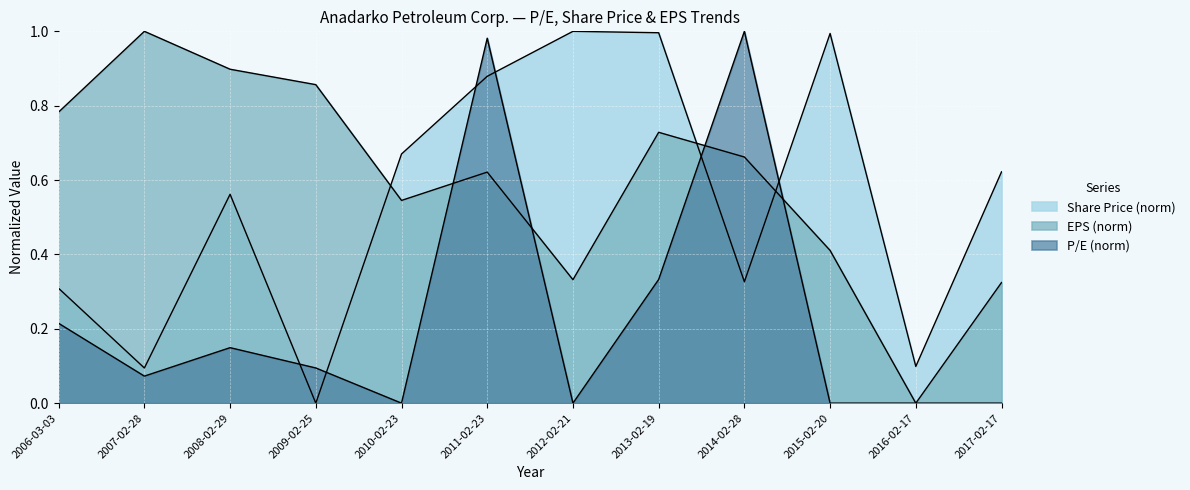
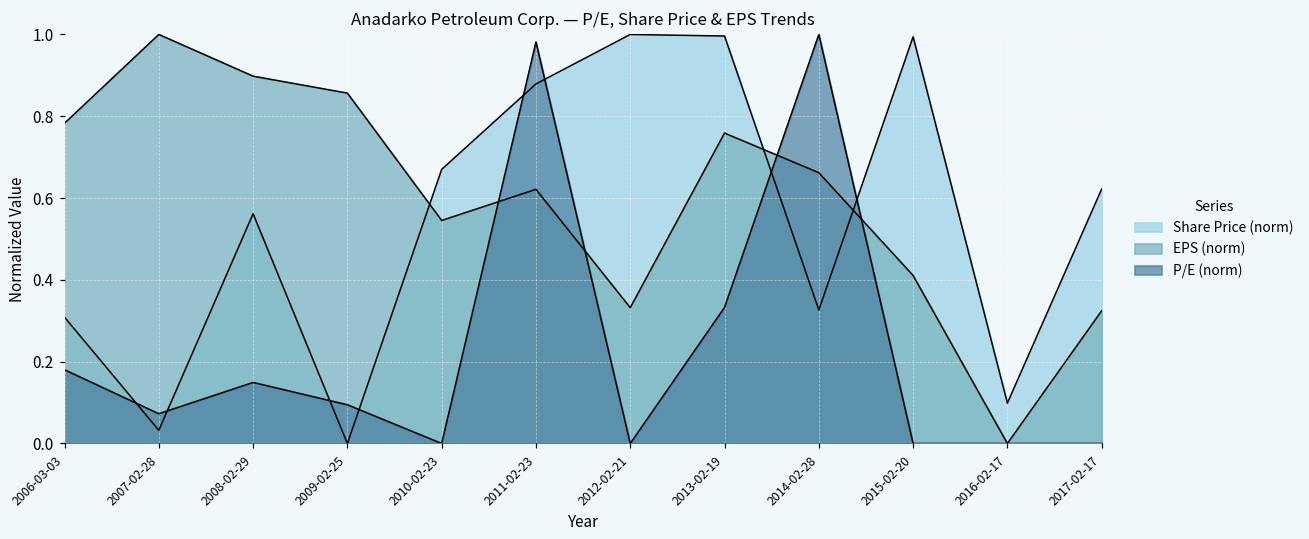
  {
    "Share Price (norm)": {
      "2006-03-03": 0.31,
-     "2007-02-28": 0.09,
+     "2007-02-28": 0.03,
      "2008-02-29": 0.56,
      "2009-02-25": 0.00,
      "2010-02-23": 0.67,
      "2011-02-23": 0.88,
      "2012-02-21": 1.00,
      "2013-02-19": 1.00,
      "2014-02-28": 0.33,
      "2015-02-20": 0.99,
      "2016-02-17": 0.10,
      "2017-02-17": 0.62
    },
    "EPS (norm)": {
      "2006-03-03": 0.78,
      "2007-02-28": 1.00,
      "2008-02-29": 0.90,
      "2009-02-25": 0.86,
      "2010-02-23": 0.55,
      "2011-02-23": 0.62,
      "2012-02-21": 0.33,
-     "2013-02-19": 0.73,
+     "2013-02-19": 0.76,
      "2014-02-28": 0.66,
      "2015-02-20": 0.41,
      "2017-02-17": 0.32
    },
    "P/E (norm)": {
-     "2006-03-03": 0.21,
+     "2006-03-03": 0.18,
      "2007-02-28": 0.07,
      "2008-02-29": 0.15,
      "2009-02-25": 0.09,
      "2010-02-23": 0.00,
      "2011-02-23": 0.98,
      "2012-02-21": 0.00,
      "2013-02-19": 0.33,
      "2014-02-28": 1.00,
      "2015-02-20": 0.00,
      "2017-02-17": 0.00
    }
  }
